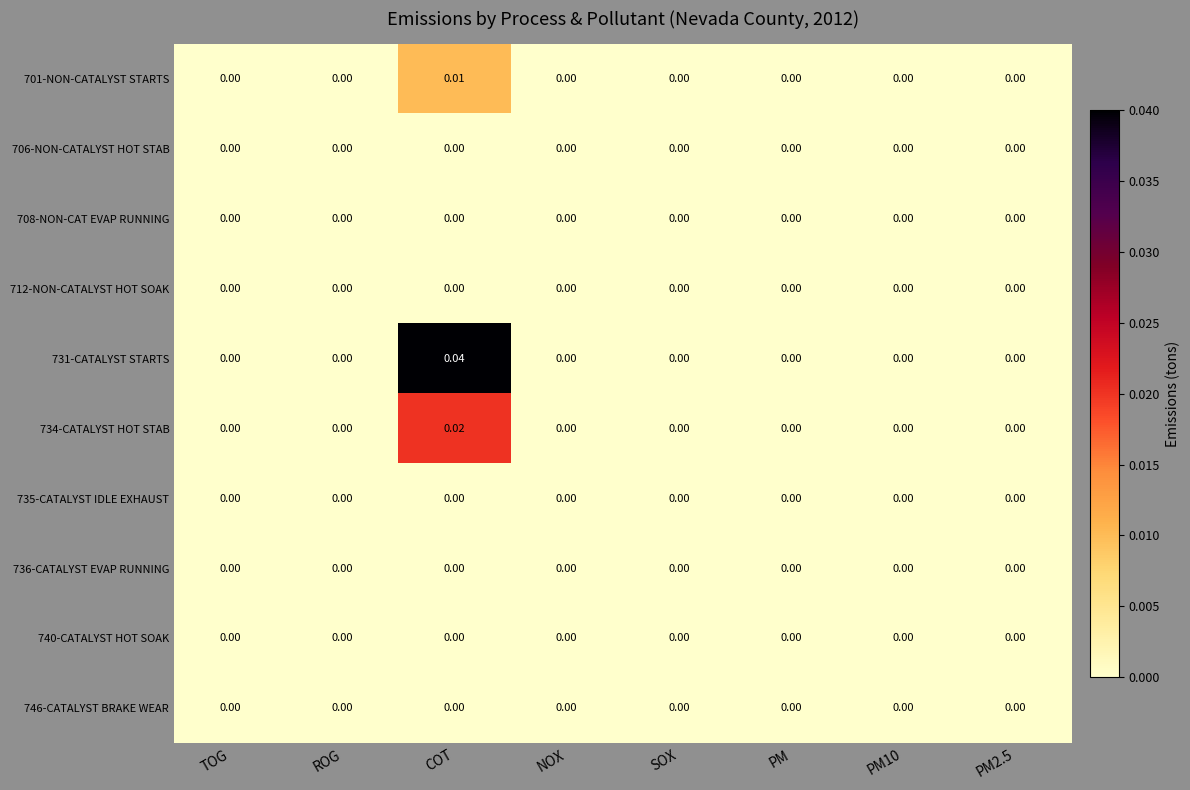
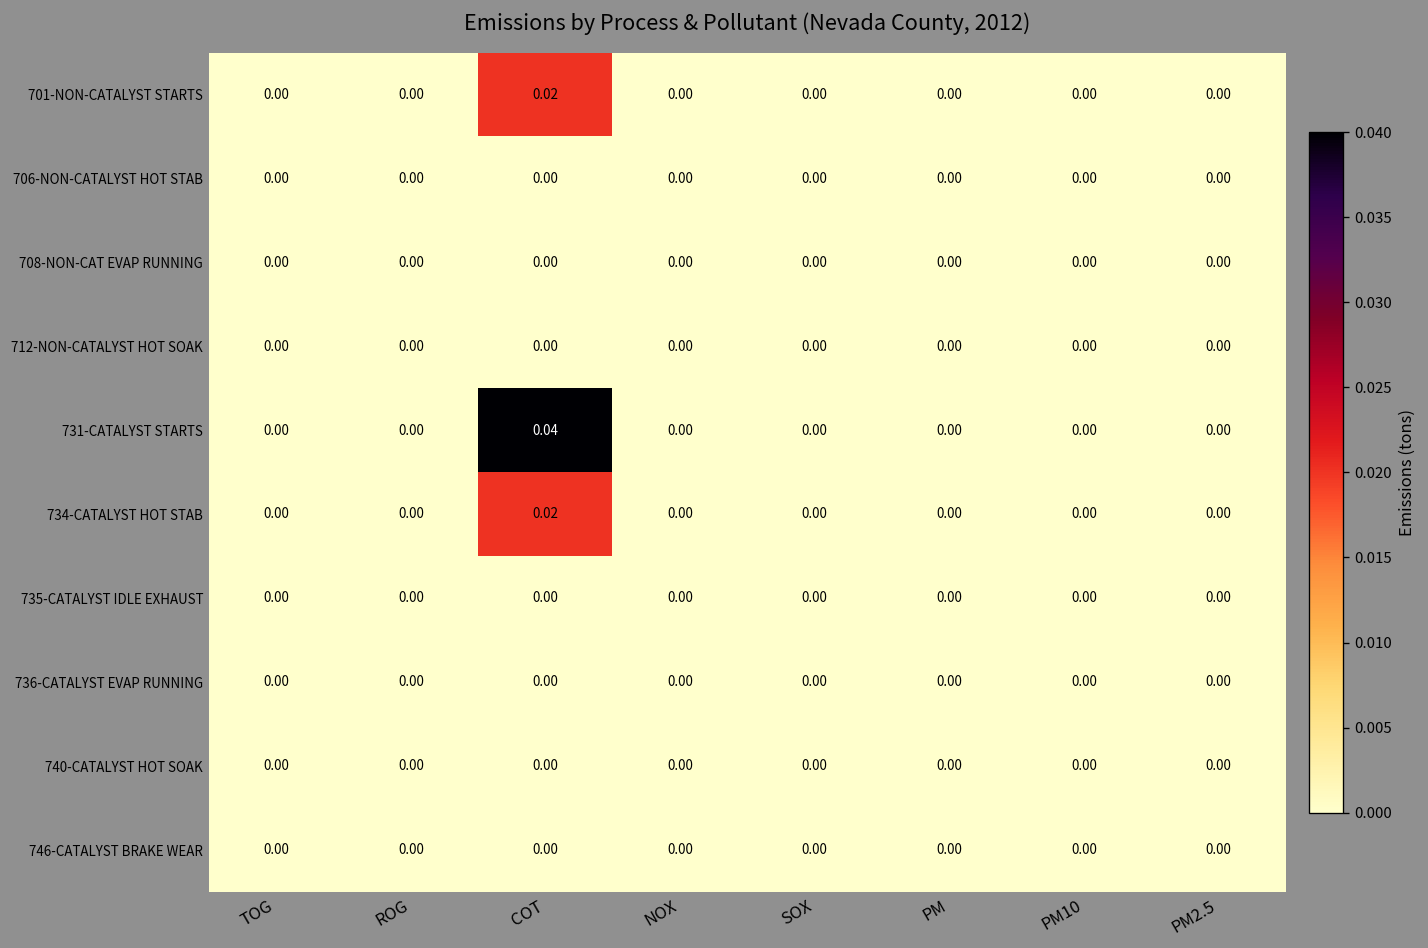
  {
    "701-NON-CATALYST STARTS": {
      "TOG": 0.00,
      "ROG": 0.00,
-     "COT": 0.01,
+     "COT": 0.02,
      "NOX": 0.00,
      "SOX": 0.00,
      "PM": 0.00,
      "PM10": 0.00,
      "PM2.5": 0.00
    },
    "706-NON-CATALYST HOT STAB": {
      "TOG": 0.00,
      "ROG": 0.00,
      "COT": 0.00,
      "NOX": 0.00,
      "SOX": 0.00,
      "PM": 0.00,
      "PM10": 0.00,
      "PM2.5": 0.00
    },
    "708-NON-CAT EVAP RUNNING": {
      "TOG": 0.00,
      "ROG": 0.00,
      "COT": 0.00,
      "NOX": 0.00,
      "SOX": 0.00,
      "PM": 0.00,
      "PM10": 0.00,
      "PM2.5": 0.00
    },
    "712-NON-CATALYST HOT SOAK": {
      "TOG": 0.00,
      "ROG": 0.00,
      "COT": 0.00,
      "NOX": 0.00,
      "SOX": 0.00,
      "PM": 0.00,
      "PM10": 0.00,
      "PM2.5": 0.00
    },
    "731-CATALYST STARTS": {
      "TOG": 0.00,
      "ROG": 0.00,
      "COT": 0.04,
      "NOX": 0.00,
      "SOX": 0.00,
      "PM": 0.00,
      "PM10": 0.00,
      "PM2.5": 0.00
    },
    "734-CATALYST HOT STAB": {
      "TOG": 0.00,
      "ROG": 0.00,
      "COT": 0.02,
      "NOX": 0.00,
      "SOX": 0.00,
      "PM": 0.00,
      "PM10": 0.00,
      "PM2.5": 0.00
    },
    "735-CATALYST IDLE EXHAUST": {
      "TOG": 0.00,
      "ROG": 0.00,
      "COT": 0.00,
      "NOX": 0.00,
      "SOX": 0.00,
      "PM": 0.00,
      "PM10": 0.00,
      "PM2.5": 0.00
    },
    "736-CATALYST EVAP RUNNING": {
      "TOG": 0.00,
      "ROG": 0.00,
      "COT": 0.00,
      "NOX": 0.00,
      "SOX": 0.00,
      "PM": 0.00,
      "PM10": 0.00,
      "PM2.5": 0.00
    },
    "740-CATALYST HOT SOAK": {
      "TOG": 0.00,
      "ROG": 0.00,
      "COT": 0.00,
      "NOX": 0.00,
      "SOX": 0.00,
      "PM": 0.00,
      "PM10": 0.00,
      "PM2.5": 0.00
    },
    "746-CATALYST BRAKE WEAR": {
      "TOG": 0.00,
      "ROG": 0.00,
      "COT": 0.00,
      "NOX": 0.00,
      "SOX": 0.00,
      "PM": 0.00,
      "PM10": 0.00,
      "PM2.5": 0.00
    }
  }
